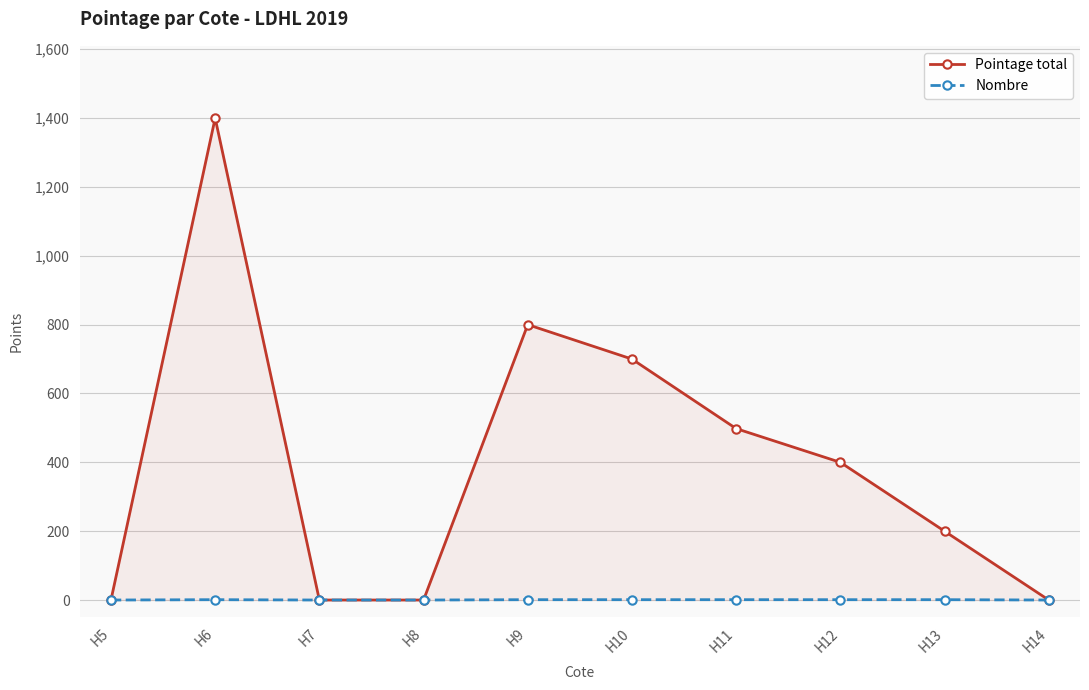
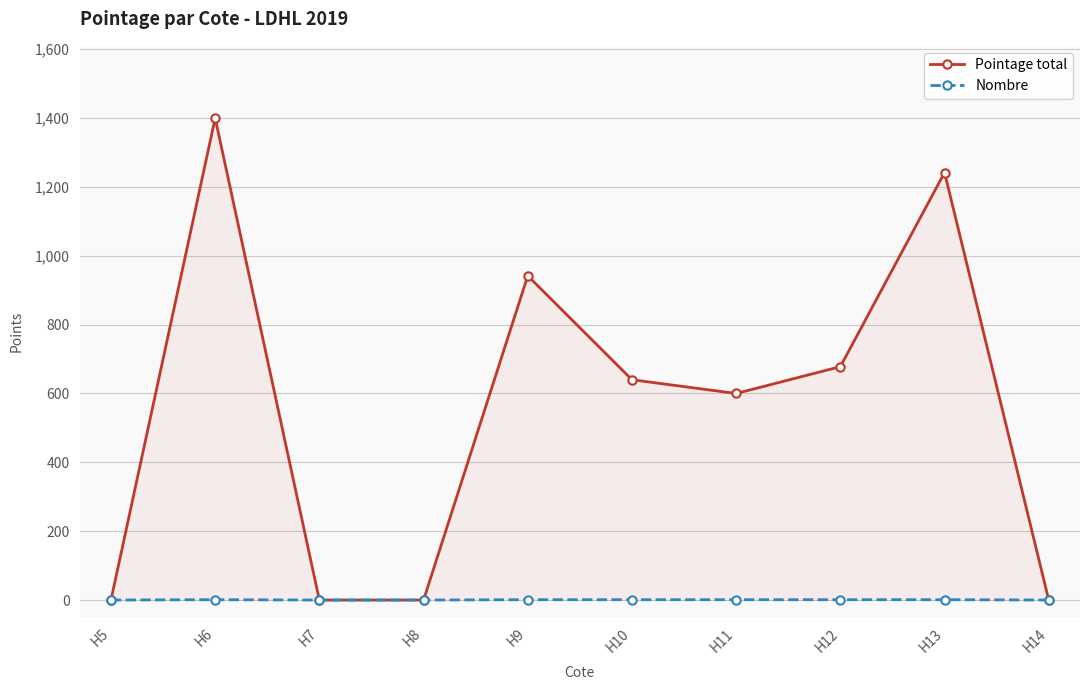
  {
    "Pointage total": {
      "H6": "1,400",
-     "H9": "800",
-     "H10": "700",
-     "H11": "500",
-     "H12": "400",
-     "H13": "200"
+     "H9": "940",
+     "H10": "640",
+     "H11": "600",
+     "H12": "680",
+     "H13": "1,240"
    },
    "Nombre": {
      "H6": "0",
      "H9": "0",
      "H10": "0",
      "H11": "0",
      "H12": "0",
      "H13": "0"
    }
  }
